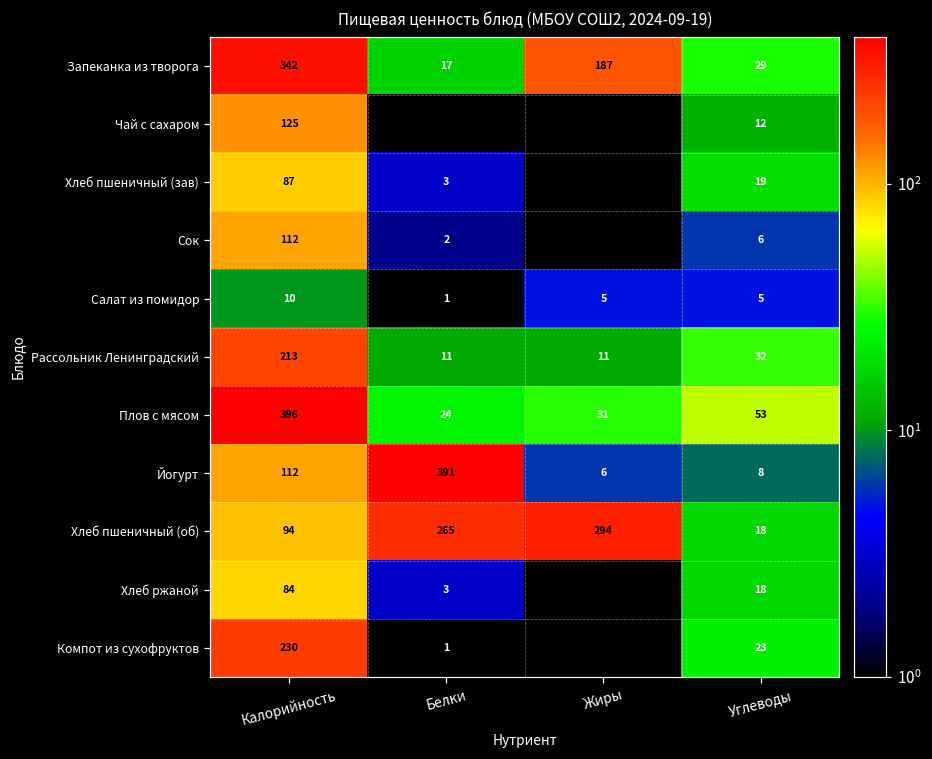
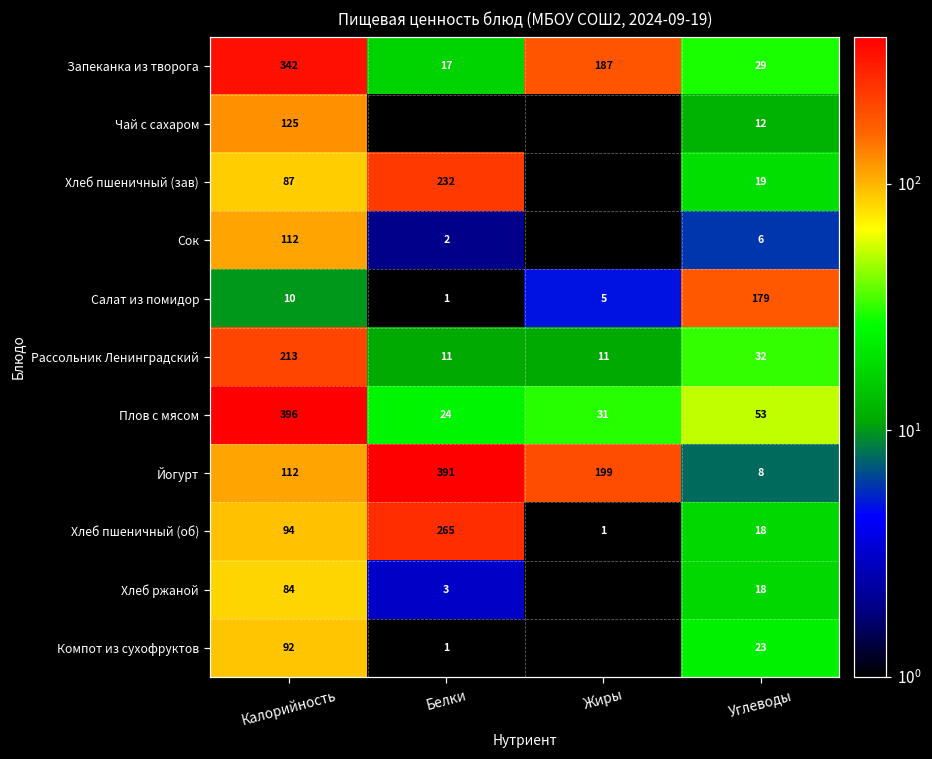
  {
    "Запеканка из творога": {
      "Калорийность": 342,
      "Белки": 17,
      "Жиры": 187,
      "Углеводы": 29
    },
    "Чай с сахаром": {
      "Калорийность": 125,
      "Углеводы": 12
    },
    "Хлеб пшеничный (зав)": {
      "Калорийность": 87,
-     "Белки": 3,
+     "Белки": 232,
      "Углеводы": 19
    },
    "Сок": {
      "Калорийность": 112,
      "Белки": 2,
      "Углеводы": 6
    },
    "Салат из помидор": {
      "Калорийность": 10,
      "Белки": 1,
      "Жиры": 5,
-     "Углеводы": 5
+     "Углеводы": 179
    },
    "Рассольник Ленинградский": {
      "Калорийность": 213,
      "Белки": 11,
      "Жиры": 11,
      "Углеводы": 32
    },
    "Плов с мясом": {
      "Калорийность": 396,
      "Белки": 24,
      "Жиры": 31,
      "Углеводы": 53
    },
    "Йогурт": {
      "Калорийность": 112,
      "Белки": 391,
-     "Жиры": 6,
+     "Жиры": 199,
      "Углеводы": 8
    },
    "Хлеб пшеничный (об)": {
      "Калорийность": 94,
      "Белки": 265,
-     "Жиры": 294,
+     "Жиры": 1,
      "Углеводы": 18
    },
    "Хлеб ржаной": {
      "Калорийность": 84,
      "Белки": 3,
      "Углеводы": 18
    },
    "Компот из сухофруктов": {
-     "Калорийность": 230,
+     "Калорийность": 92,
      "Белки": 1,
      "Углеводы": 23
    }
  }
